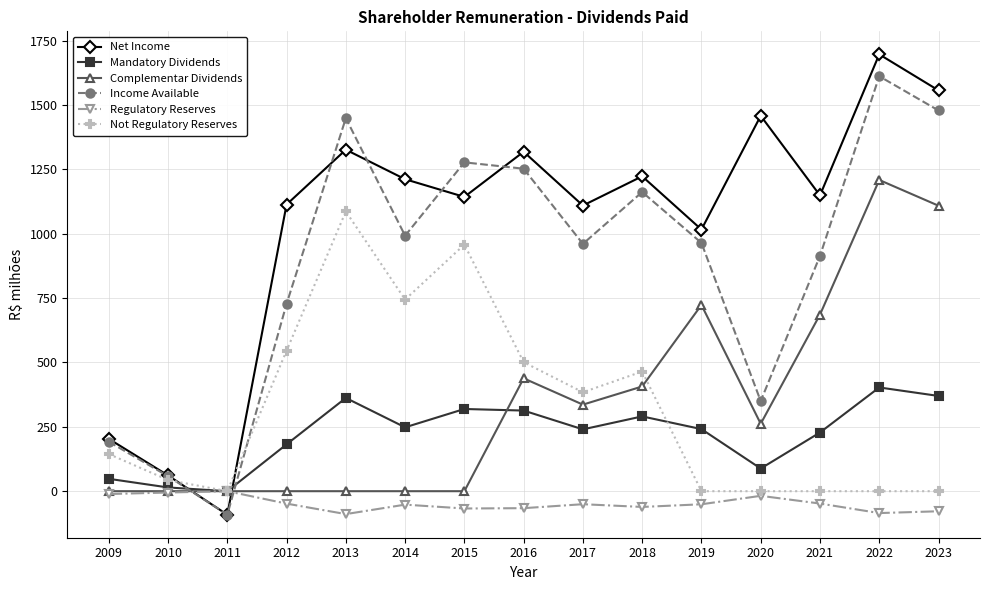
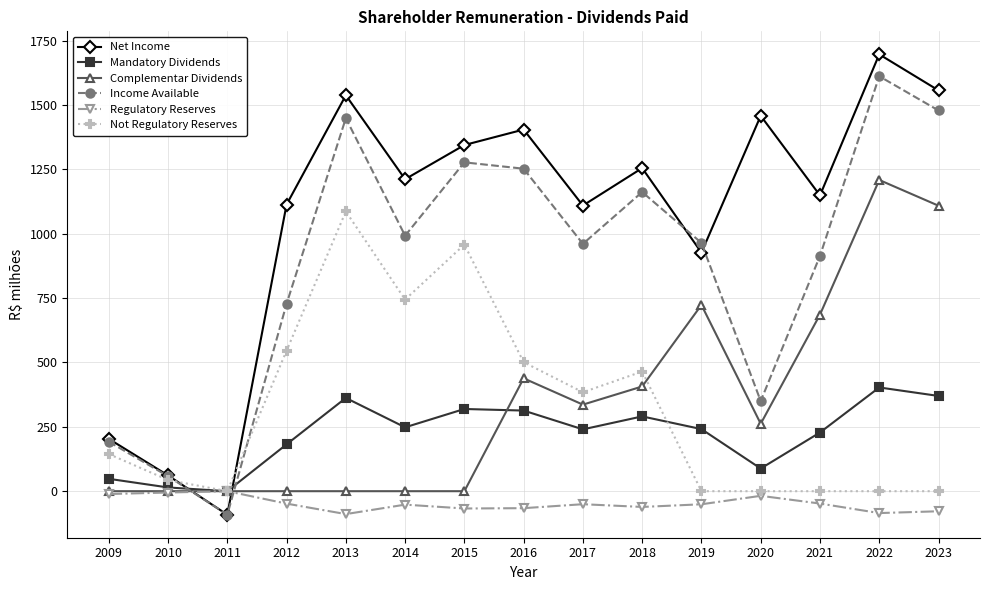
  {
    "Net Income": {
      "2009": 200,
      "2012": 1110,
-     "2013": 1330,
+     "2013": 1540,
      "2014": 1210,
-     "2015": 1140,
-     "2016": 1320,
+     "2015": 1340,
+     "2016": 1400,
      "2017": 1110,
-     "2018": 1220,
-     "2019": 1020,
+     "2018": 1260,
+     "2019": 930,
      "2020": 1460,
      "2021": 1150,
      "2022": 1700,
      "2023": 1560
    }
  }
